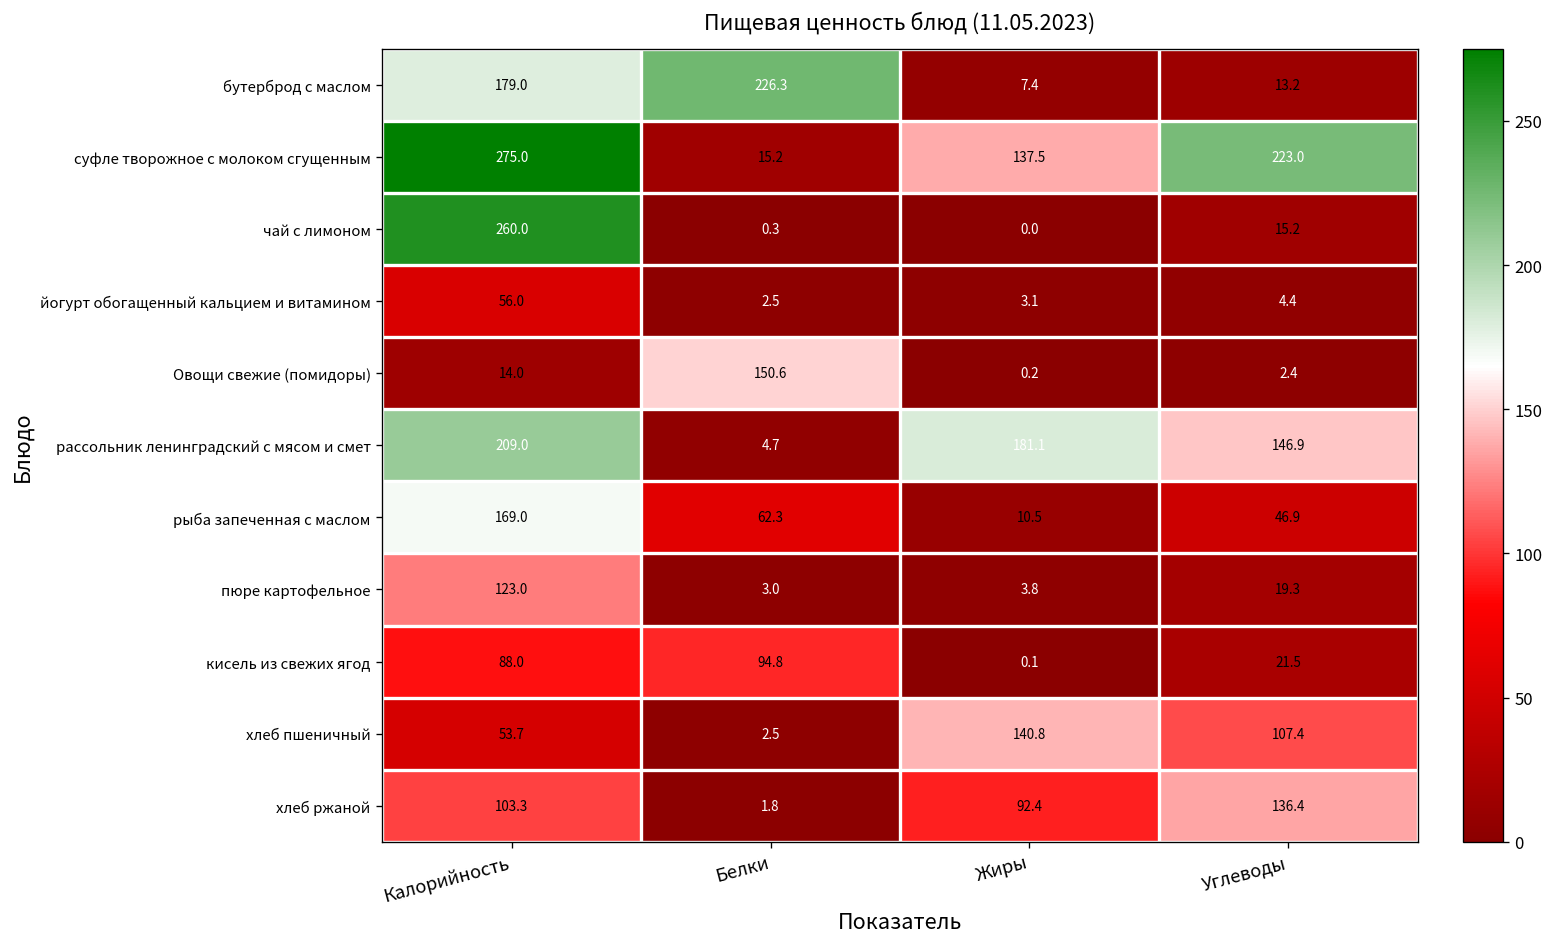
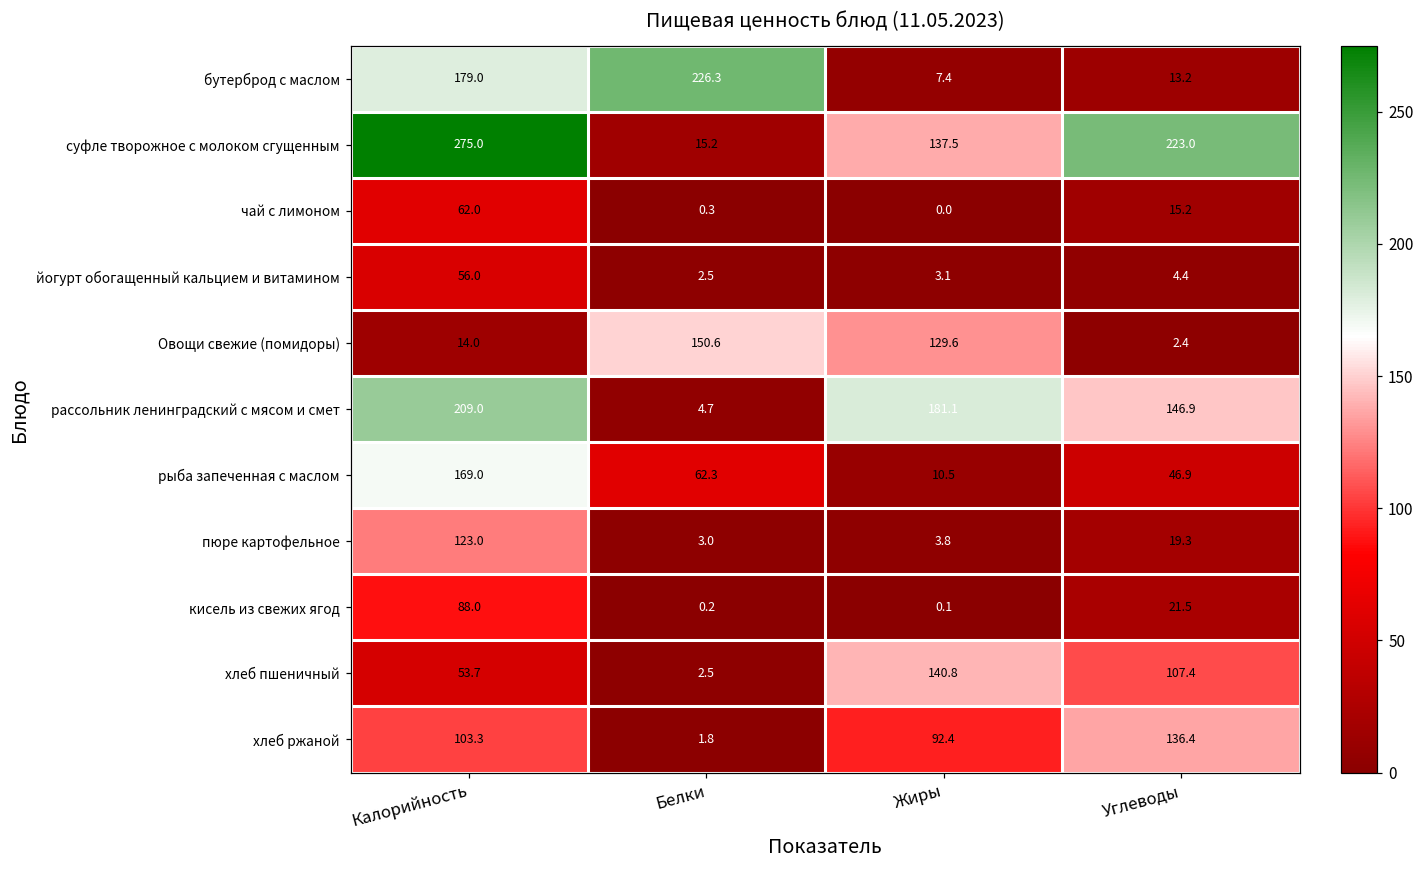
  {
    "бутерброд с маслом": {
      "Калорийность": 179.0,
      "Белки": 226.3,
      "Жиры": 7.4,
      "Углеводы": 13.2
    },
    "суфле творожное с молоком сгущенным": {
      "Калорийность": 275.0,
      "Белки": 15.2,
      "Жиры": 137.5,
      "Углеводы": 223.0
    },
    "чай с лимоном": {
-     "Калорийность": 260.0,
+     "Калорийность": 62.0,
      "Белки": 0.3,
      "Жиры": 0.0,
      "Углеводы": 15.2
    },
    "йогурт обогащенный кальцием и витамином": {
      "Калорийность": 56.0,
      "Белки": 2.5,
      "Жиры": 3.1,
      "Углеводы": 4.4
    },
    "Овощи свежие (помидоры)": {
      "Калорийность": 14.0,
      "Белки": 150.6,
-     "Жиры": 0.2,
+     "Жиры": 129.6,
      "Углеводы": 2.4
    },
    "рассольник ленинградский с мясом и смет": {
      "Калорийность": 209.0,
      "Белки": 4.7,
      "Углеводы": 146.9
    },
    "рыба запеченная с маслом": {
      "Калорийность": 169.0,
      "Белки": 62.3,
      "Жиры": 10.5,
      "Углеводы": 46.9
    },
    "пюре картофельное": {
      "Калорийность": 123.0,
      "Белки": 3.0,
      "Жиры": 3.8,
      "Углеводы": 19.3
    },
    "кисель из свежих ягод": {
      "Калорийность": 88.0,
-     "Белки": 94.8,
+     "Белки": 0.2,
      "Жиры": 0.1,
      "Углеводы": 21.5
    },
    "хлеб пшеничный": {
      "Калорийность": 53.7,
      "Белки": 2.5,
      "Жиры": 140.8,
      "Углеводы": 107.4
    },
    "хлеб ржаной": {
      "Калорийность": 103.3,
      "Белки": 1.8,
      "Жиры": 92.4,
      "Углеводы": 136.4
    }
  }
